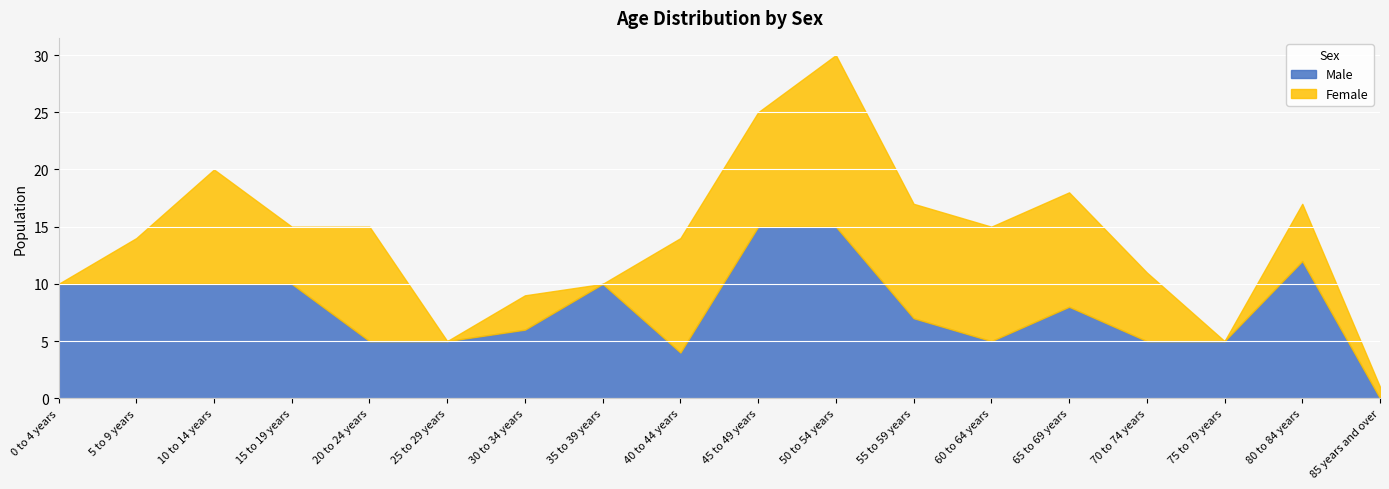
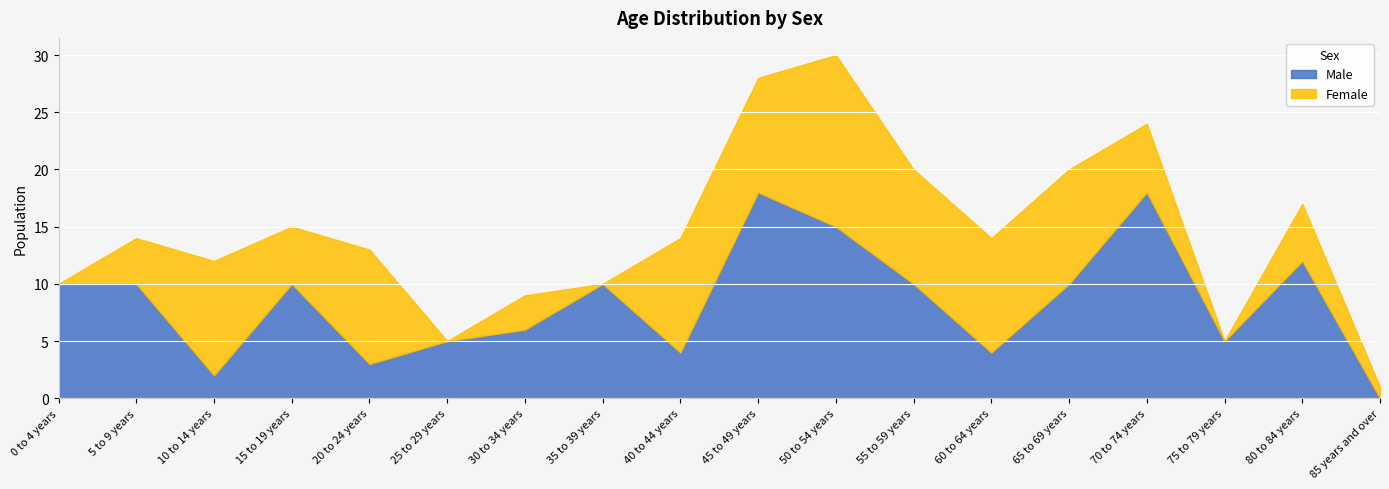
  {
    "Male": {
      "5 to 9 years": 10,
-     "10 to 14 years": 10,
+     "10 to 14 years": 2,
      "15 to 19 years": 10,
-     "20 to 24 years": 5,
+     "20 to 24 years": 3,
      "30 to 34 years": 6,
      "40 to 44 years": 4,
-     "45 to 49 years": 15,
+     "45 to 49 years": 18,
      "50 to 54 years": 15,
-     "55 to 59 years": 7,
-     "60 to 64 years": 5,
-     "65 to 69 years": 8,
-     "70 to 74 years": 5,
+     "55 to 59 years": 10,
+     "60 to 64 years": 4,
+     "65 to 69 years": 10,
+     "70 to 74 years": 18,
      "80 to 84 years": 12,
      "85 years and over": 0
    },
    "Female": {
      "5 to 9 years": 4,
      "10 to 14 years": 10,
      "15 to 19 years": 5,
      "20 to 24 years": 10,
      "30 to 34 years": 3,
      "40 to 44 years": 10,
      "45 to 49 years": 10,
      "50 to 54 years": 15,
      "55 to 59 years": 10,
      "60 to 64 years": 10,
      "65 to 69 years": 10,
      "70 to 74 years": 6,
      "80 to 84 years": 5,
      "85 years and over": 1
    }
  }
